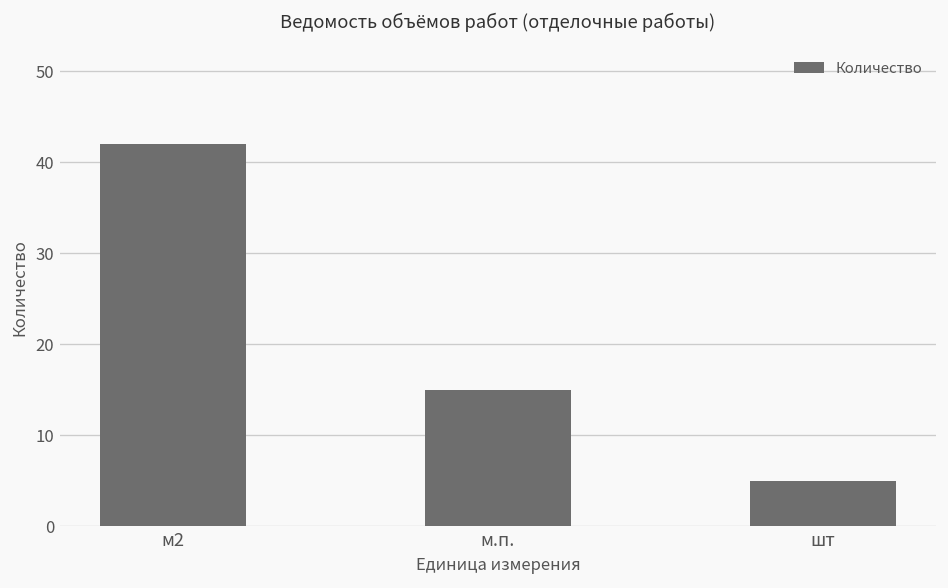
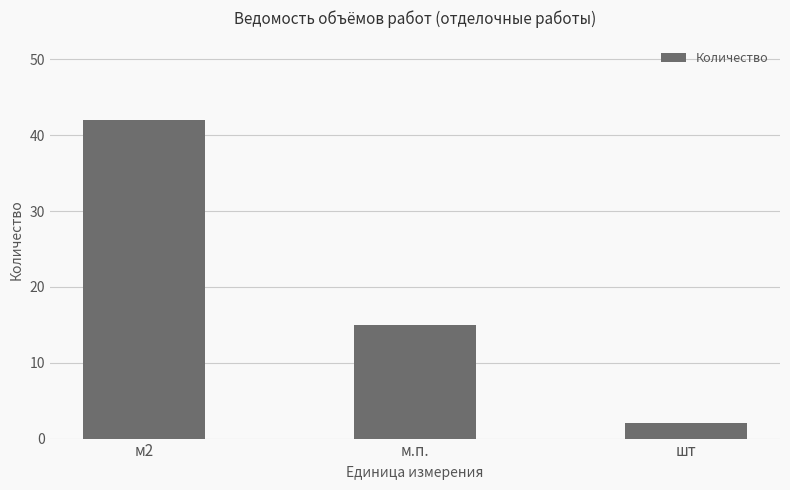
  {
    "м2": 42,
    "м.п.": 15,
-   "шт": 5
+   "шт": 2
  }
